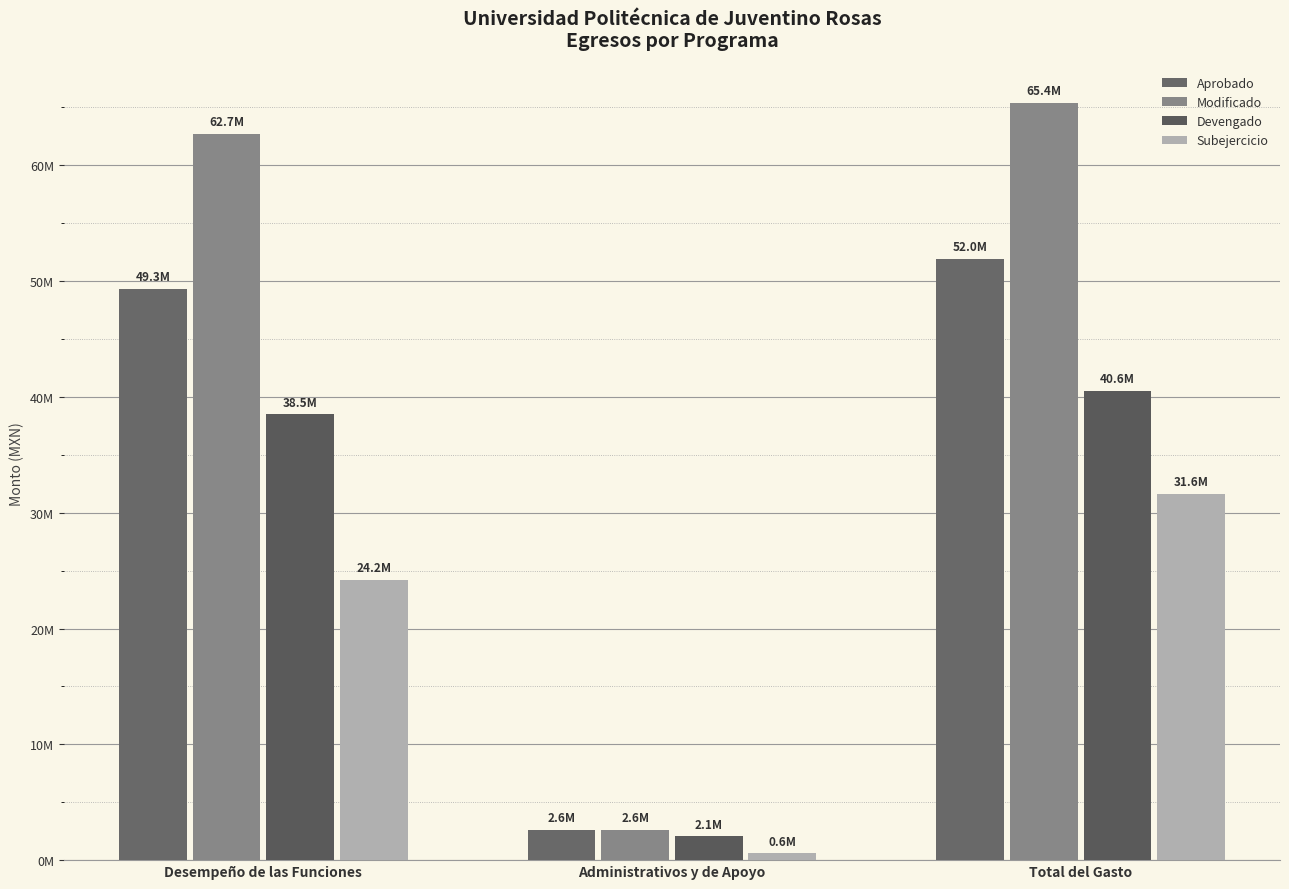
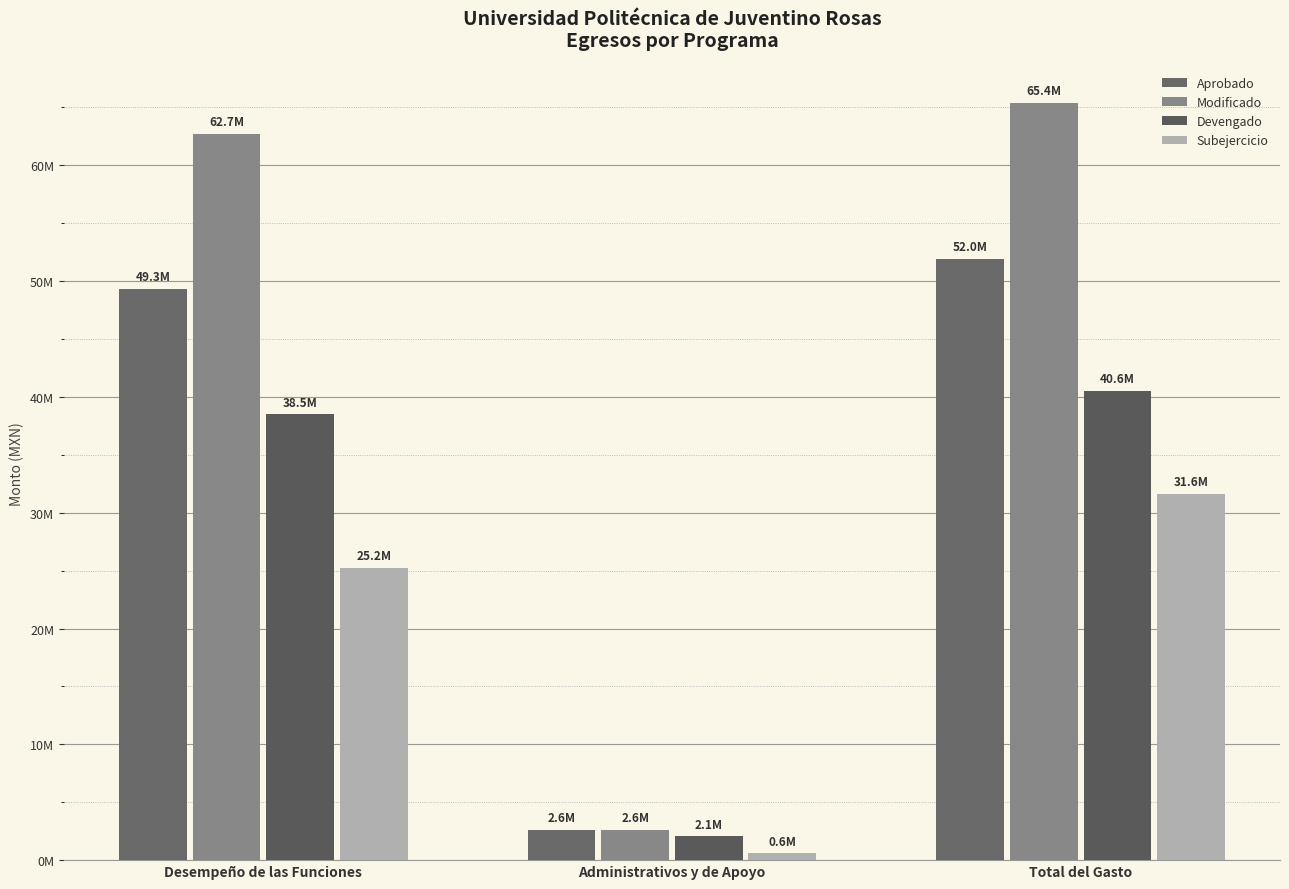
  {
    "Subejercicio": {
-     "Desempeño de las Funciones": "24.2M",
+     "Desempeño de las Funciones": "25.2M",
      "Administrativos y de Apoyo": "0.6M",
      "Total del Gasto": "31.6M"
    }
  }
